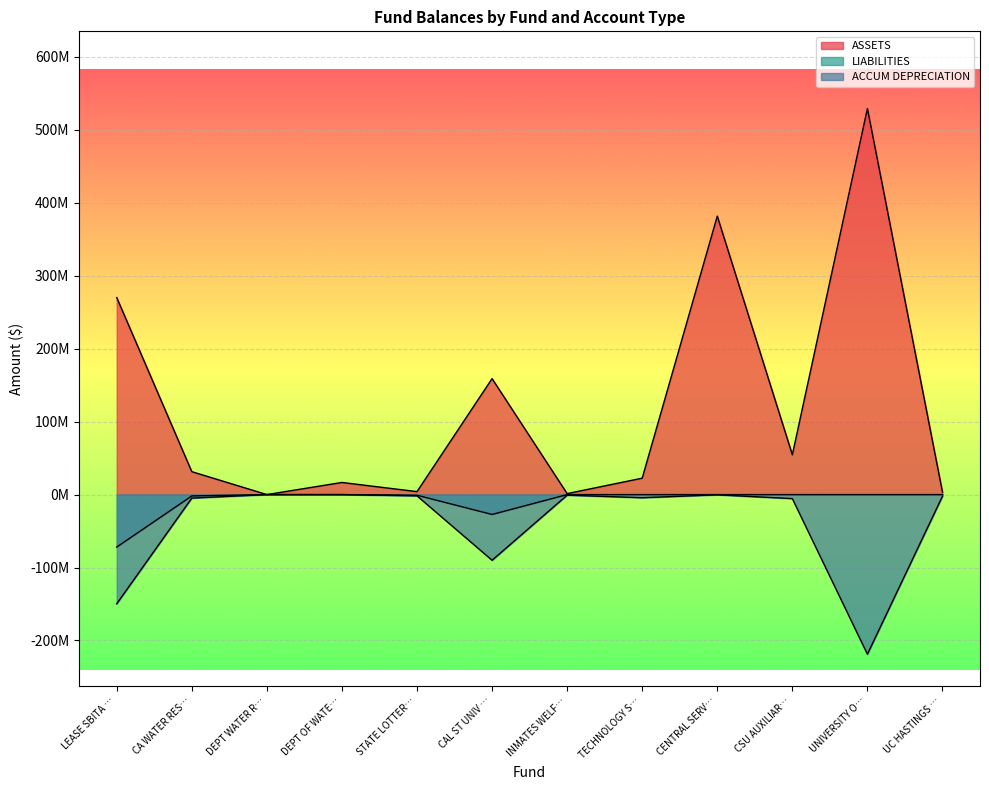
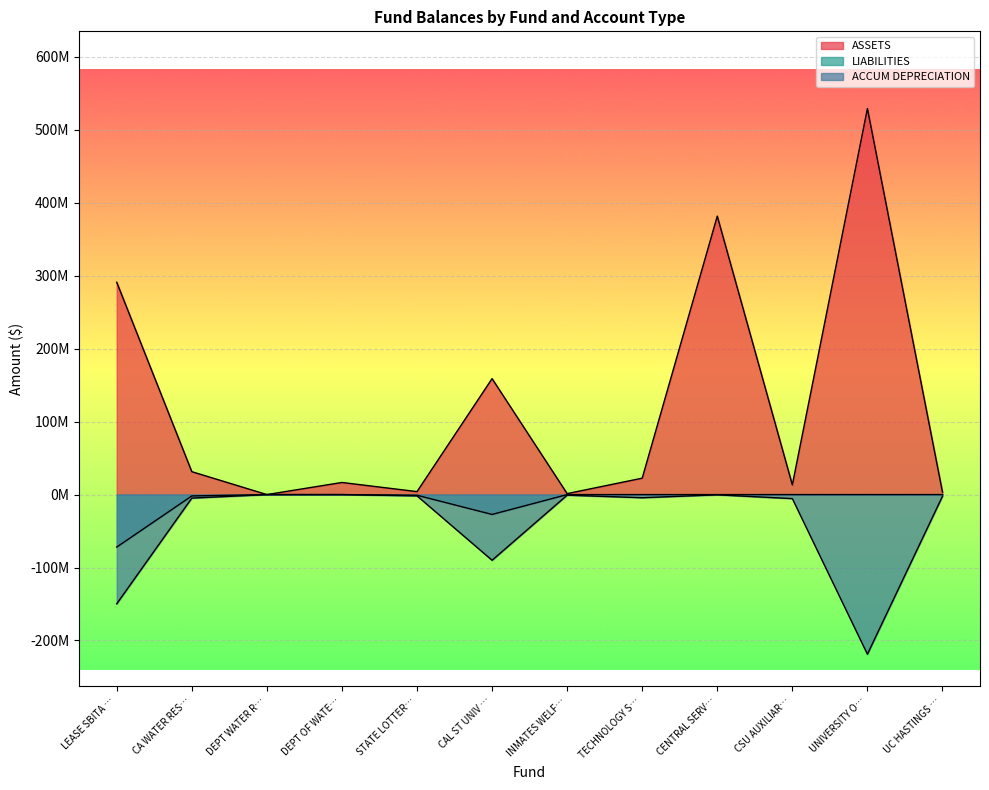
  {
    "ASSETS": {
-     "LEASE SBITA …": 270000000,
+     "LEASE SBITA …": 290000000,
      "CA WATER RES…": 30000000,
      "DEPT OF WATE…": 20000000,
      "STATE LOTTER…": 0,
      "CAL ST UNIV …": 160000000,
      "TECHNOLOGY S…": 20000000,
      "CENTRAL SERV…": 380000000,
-     "CSU AUXILIAR…": 50000000,
+     "CSU AUXILIAR…": 10000000,
      "UNIVERSITY O…": 530000000
    }
  }
